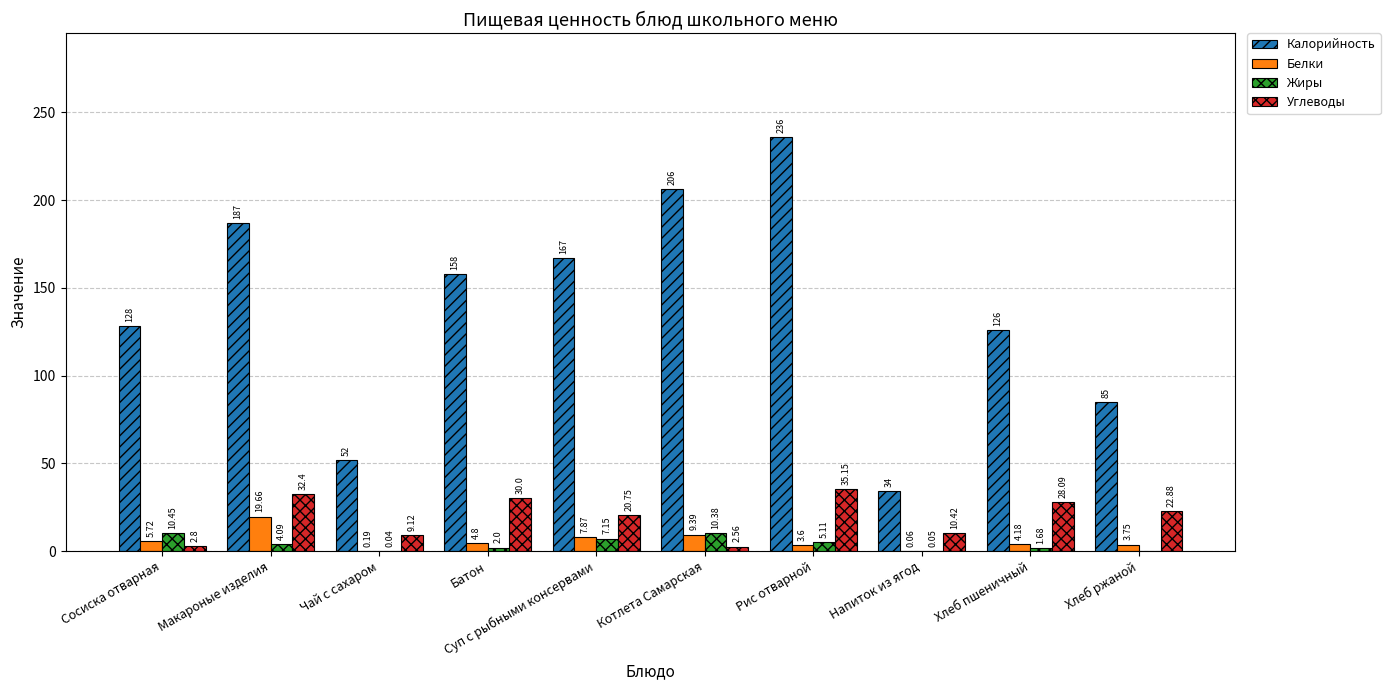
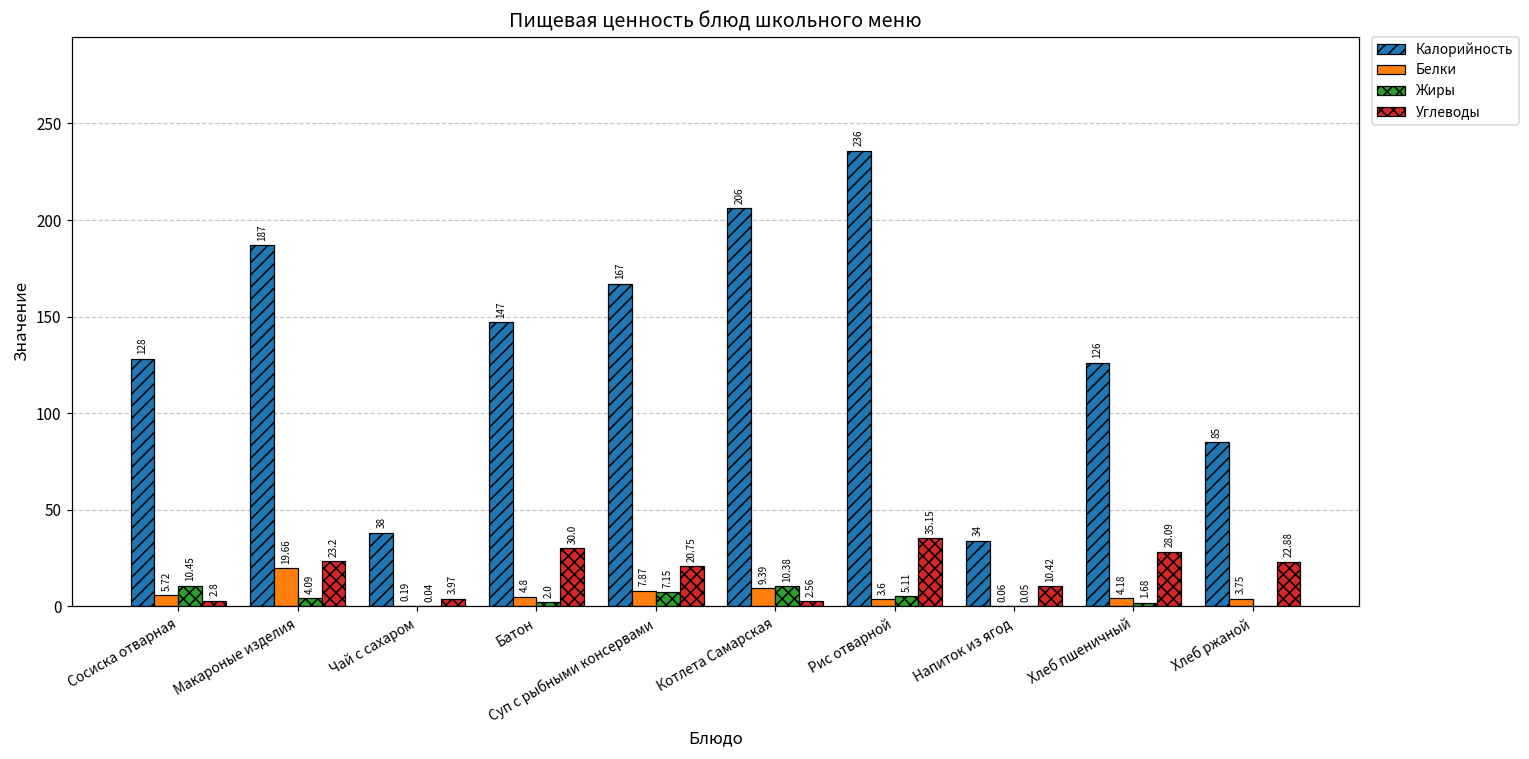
  {
    "Калорийность": {
      "Сосиска отварная": 128,
      "Макароные изделия": 187,
-     "Чай с сахаром": 52,
-     "Батон": 158,
+     "Чай с сахаром": 38,
+     "Батон": 147,
      "Суп с рыбными консервами": 167,
      "Котлета Самарская": 206,
      "Рис отварной": 236,
      "Напиток из ягод": 34,
      "Хлеб пшеничный": 126,
      "Хлеб ржаной": 85
    },
    "Белки": {
      "Сосиска отварная": 5.72,
      "Макароные изделия": 19.66,
      "Чай с сахаром": 0.19,
      "Батон": 4.8,
      "Суп с рыбными консервами": 7.87,
      "Котлета Самарская": 9.39,
      "Рис отварной": 3.6,
      "Напиток из ягод": 0.06,
      "Хлеб пшеничный": 4.18,
      "Хлеб ржаной": 3.75
    },
    "Жиры": {
      "Сосиска отварная": 10.45,
      "Макароные изделия": 4.09,
      "Чай с сахаром": 0.04,
      "Батон": 2.0,
      "Суп с рыбными консервами": 7.15,
      "Котлета Самарская": 10.38,
      "Рис отварной": 5.11,
      "Напиток из ягод": 0.05,
      "Хлеб пшеничный": 1.68
    },
    "Углеводы": {
      "Сосиска отварная": 2.8,
-     "Макароные изделия": 32.4,
-     "Чай с сахаром": 9.12,
+     "Макароные изделия": 23.2,
+     "Чай с сахаром": 3.97,
      "Батон": 30.0,
      "Суп с рыбными консервами": 20.75,
      "Котлета Самарская": 2.56,
      "Рис отварной": 35.15,
      "Напиток из ягод": 10.42,
      "Хлеб пшеничный": 28.09,
      "Хлеб ржаной": 22.88
    }
  }
